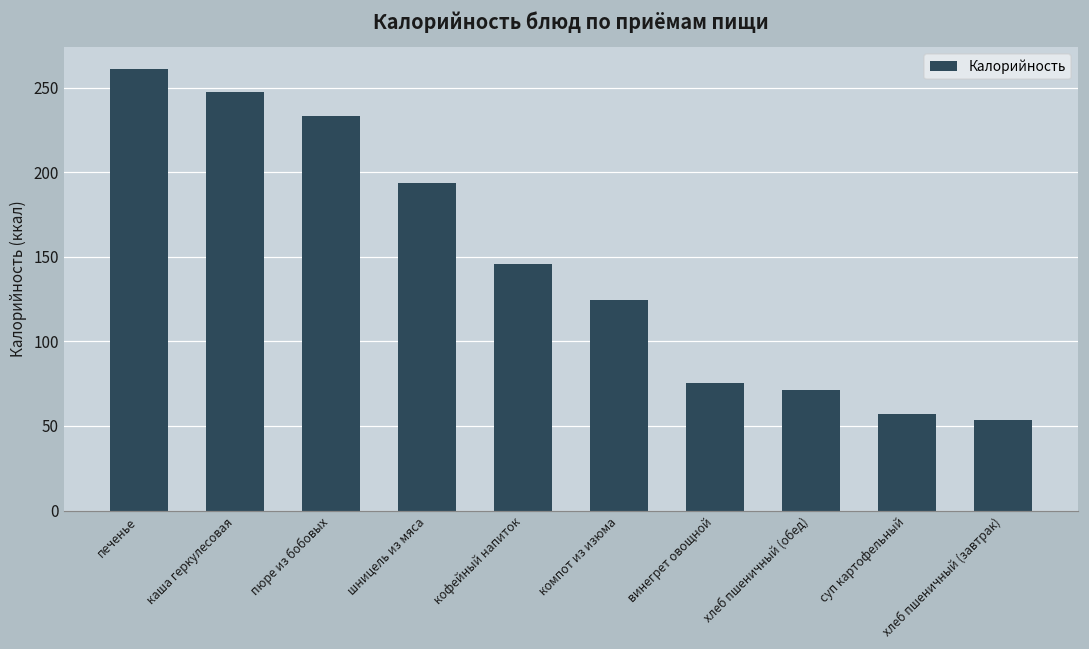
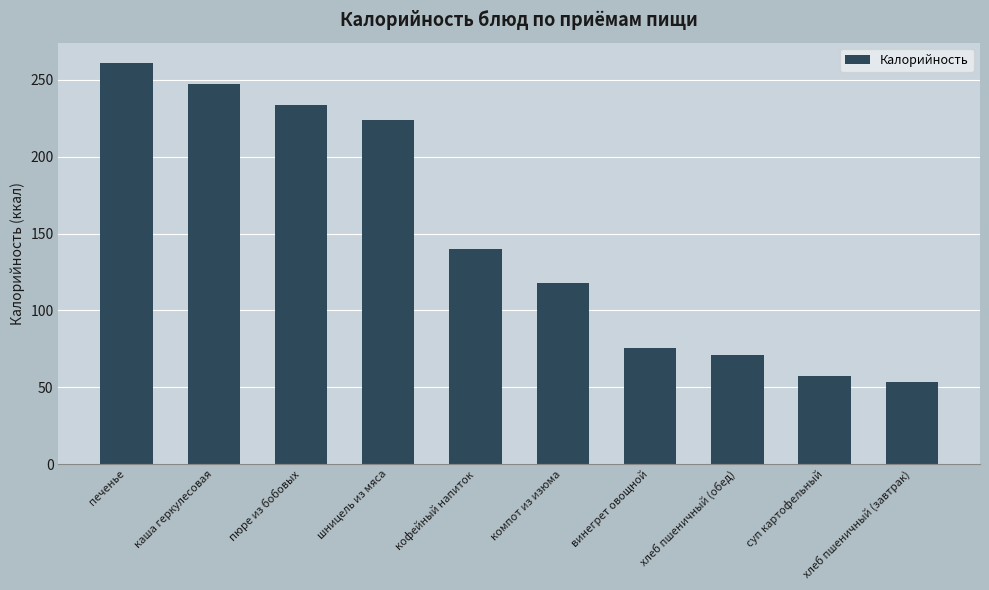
  {
    "печенье": 261,
    "каша геркулесовая": 247,
    "пюре из бобовых": 233,
-   "шницель из мяса": 194,
-   "кофейный напиток": 146,
-   "компот из изюма": 125,
+   "шницель из мяса": 224,
+   "кофейный напиток": 140,
+   "компот из изюма": 118,
    "винегрет овощной": 75,
    "хлеб пшеничный (обед)": 71,
    "суп картофельный": 57,
    "хлеб пшеничный (завтрак)": 53
  }
